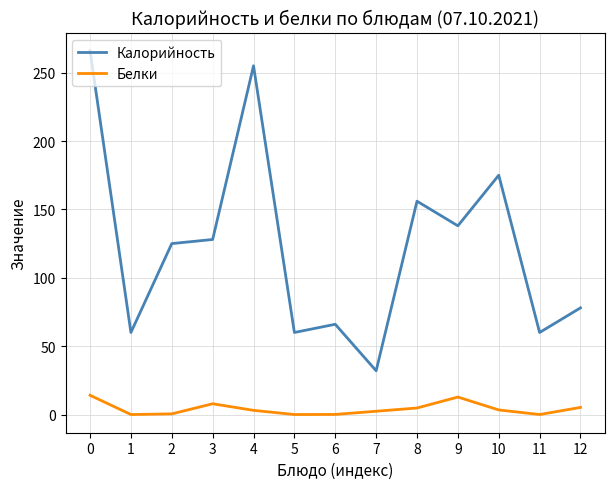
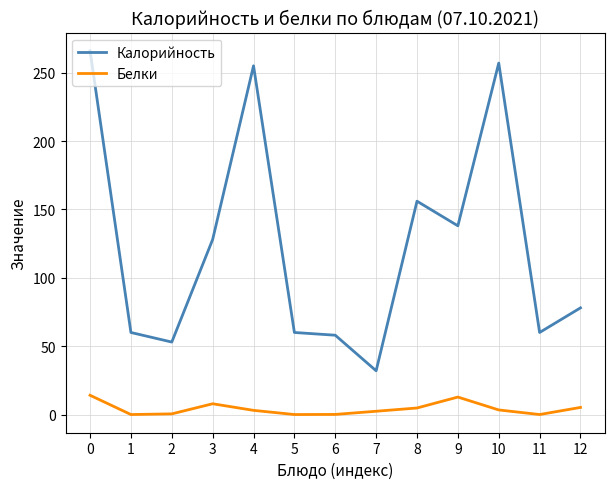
  {
    "Калорийность": {
      "1": 60,
-     "2": 125,
+     "2": 53,
      "3": 128,
      "4": 255,
      "5": 60,
-     "6": 66,
+     "6": 58,
      "7": 32,
      "8": 156,
      "9": 138,
-     "10": 175,
+     "10": 257,
      "11": 60,
      "12": 78
    },
    "Белки": {
      "0": 14,
      "1": 0,
      "2": 0,
      "3": 8,
      "4": 3,
      "5": 0,
      "6": 0,
      "7": 2,
      "8": 5,
      "9": 13,
      "10": 3,
      "11": 0,
      "12": 5
    }
  }
